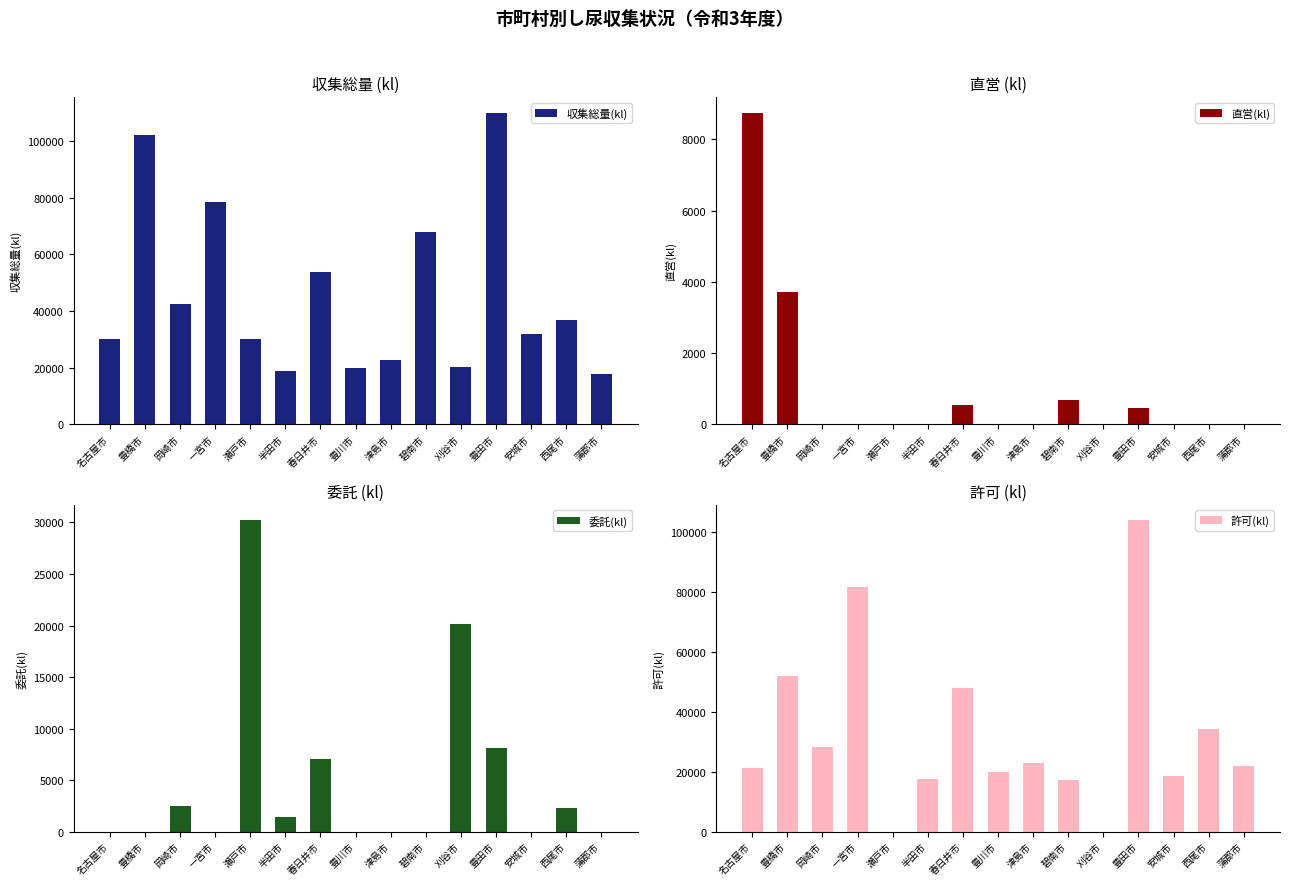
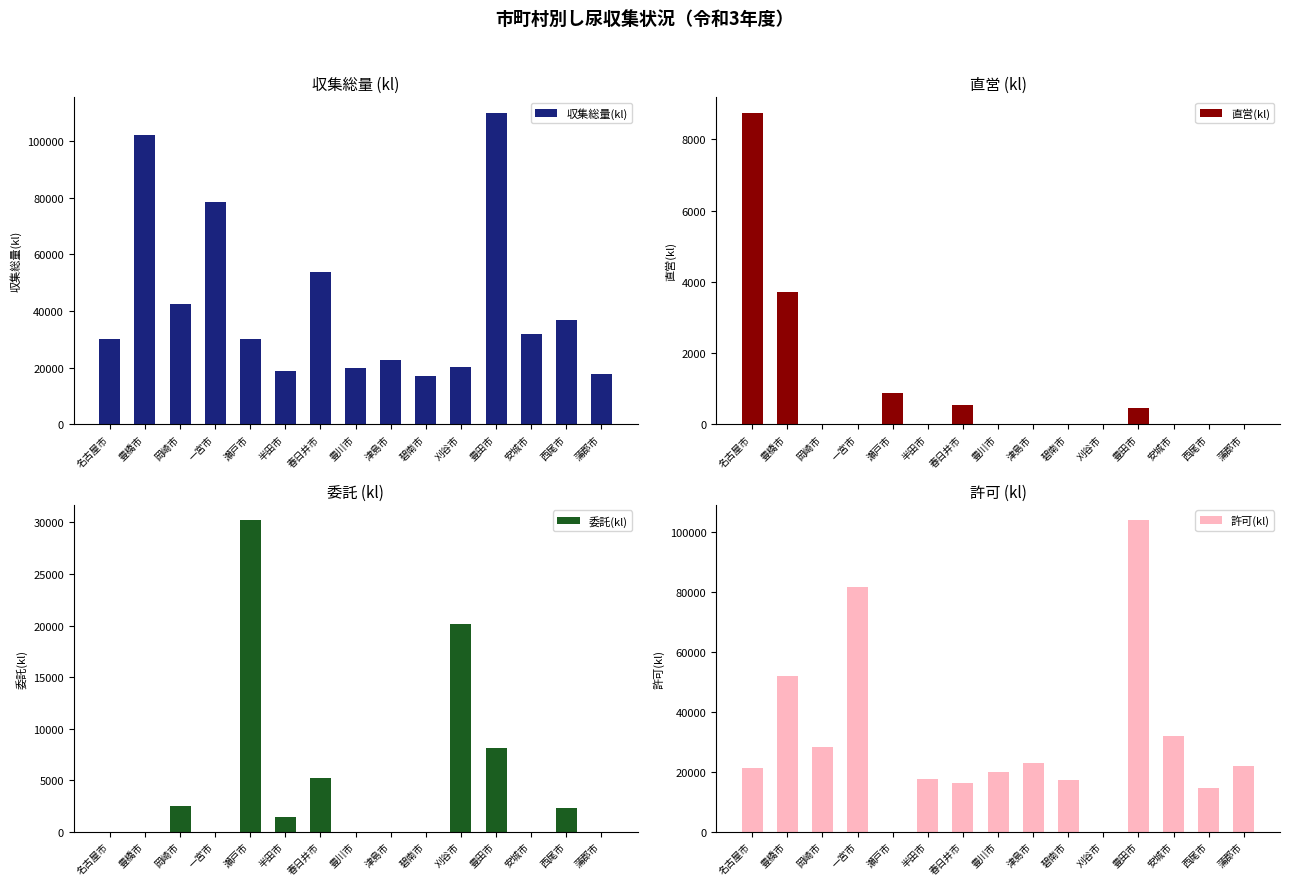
  {
    "収集総量 (kl)": {
      "名古屋市": 30000,
      "豊橋市": 102000,
      "岡崎市": 43000,
      "一宮市": 79000,
      "瀬戸市": 30000,
      "半田市": 19000,
      "春日井市": 54000,
      "豊川市": 20000,
      "津島市": 23000,
-     "碧南市": 68000,
+     "碧南市": 17000,
      "刈谷市": 20000,
      "豊田市": 110000,
      "安城市": 32000,
      "西尾市": 37000,
      "蒲郡市": 18000
    },
    "直営 (kl)": {
      "名古屋市": 8700,
      "豊橋市": 3700,
      "岡崎市": 0,
      "一宮市": 0,
-     "瀬戸市": 0,
+     "瀬戸市": 900,
      "半田市": 0,
      "春日井市": 500,
      "豊川市": 0,
      "津島市": 0,
-     "碧南市": 700,
+     "碧南市": 0,
      "刈谷市": 0,
      "豊田市": 500,
      "安城市": 0,
      "西尾市": 0,
      "蒲郡市": 0
    },
    "委託 (kl)": {
      "名古屋市": 0,
      "豊橋市": 0,
      "岡崎市": 2500,
      "一宮市": 0,
      "瀬戸市": 30200,
      "半田市": 1400,
-     "春日井市": 7100,
+     "春日井市": 5200,
      "豊川市": 0,
      "津島市": 0,
      "碧南市": 0,
      "刈谷市": 20100,
      "豊田市": 8200,
      "安城市": 0,
      "西尾市": 2300,
      "蒲郡市": 0
    },
    "許可 (kl)": {
      "名古屋市": 21000,
      "豊橋市": 52000,
      "岡崎市": 28000,
      "一宮市": 82000,
      "瀬戸市": 0,
      "半田市": 18000,
-     "春日井市": 48000,
+     "春日井市": 16000,
      "豊川市": 20000,
      "津島市": 23000,
      "碧南市": 17000,
      "刈谷市": 0,
      "豊田市": 104000,
-     "安城市": 19000,
-     "西尾市": 34000,
+     "安城市": 32000,
+     "西尾市": 15000,
      "蒲郡市": 22000
    }
  }
